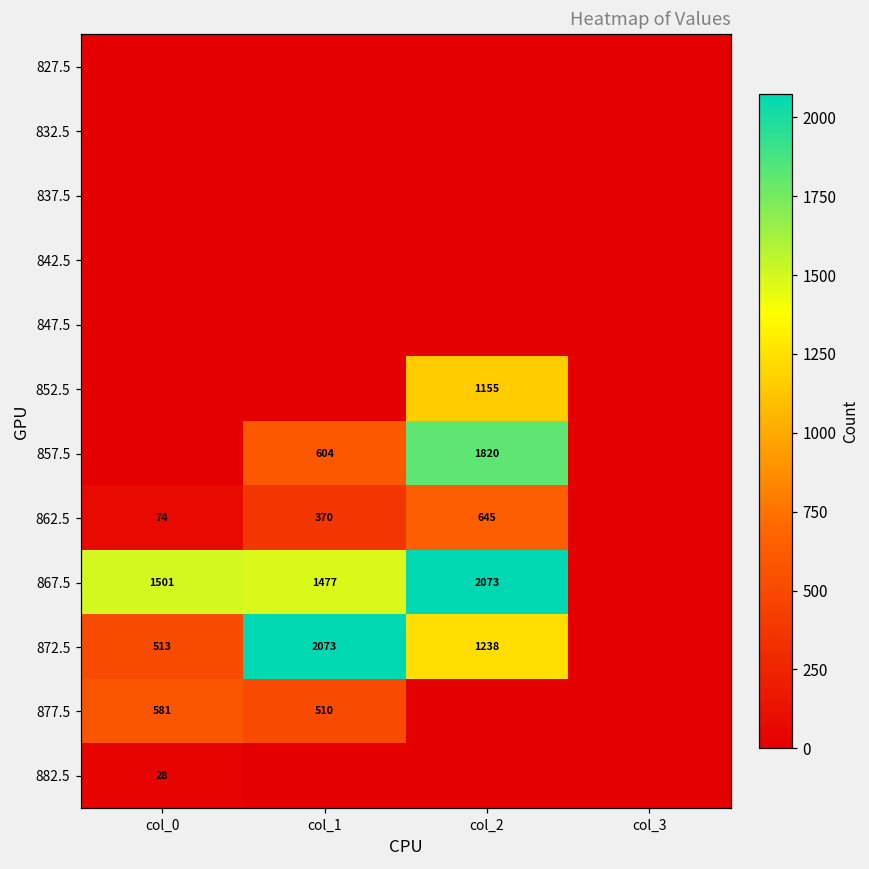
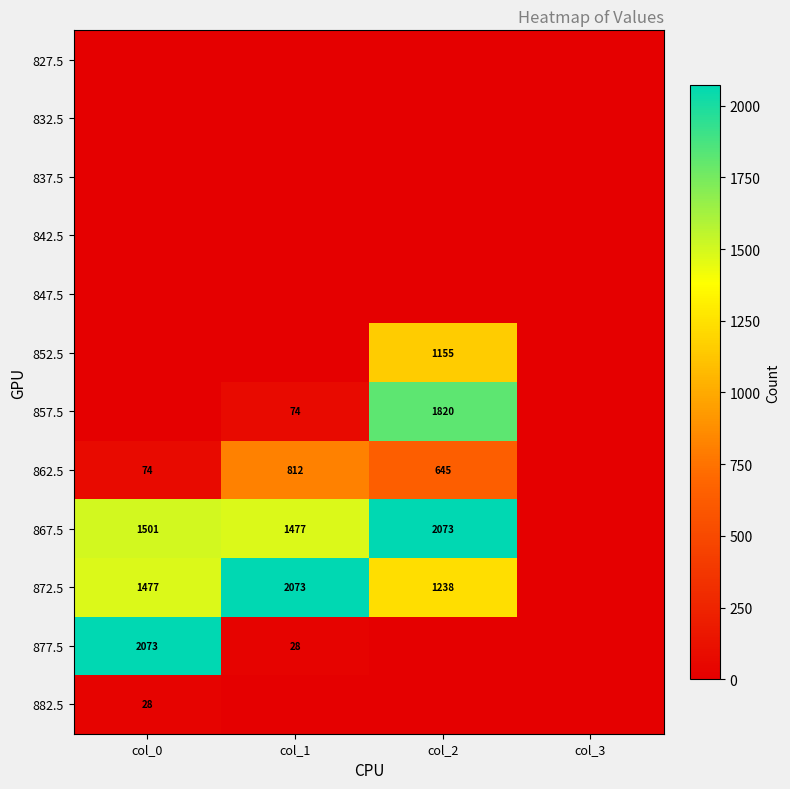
  {
    "852.5": {
      "col_2": 1155
    },
    "857.5": {
-     "col_1": 604,
+     "col_1": 74,
      "col_2": 1820
    },
    "862.5": {
      "col_0": 74,
-     "col_1": 370,
+     "col_1": 812,
      "col_2": 645
    },
    "867.5": {
      "col_0": 1501,
      "col_1": 1477,
      "col_2": 2073
    },
    "872.5": {
-     "col_0": 513,
+     "col_0": 1477,
      "col_1": 2073,
      "col_2": 1238
    },
    "877.5": {
-     "col_0": 581,
-     "col_1": 510
+     "col_0": 2073,
+     "col_1": 28
    },
    "882.5": {
      "col_0": 28
    }
  }
